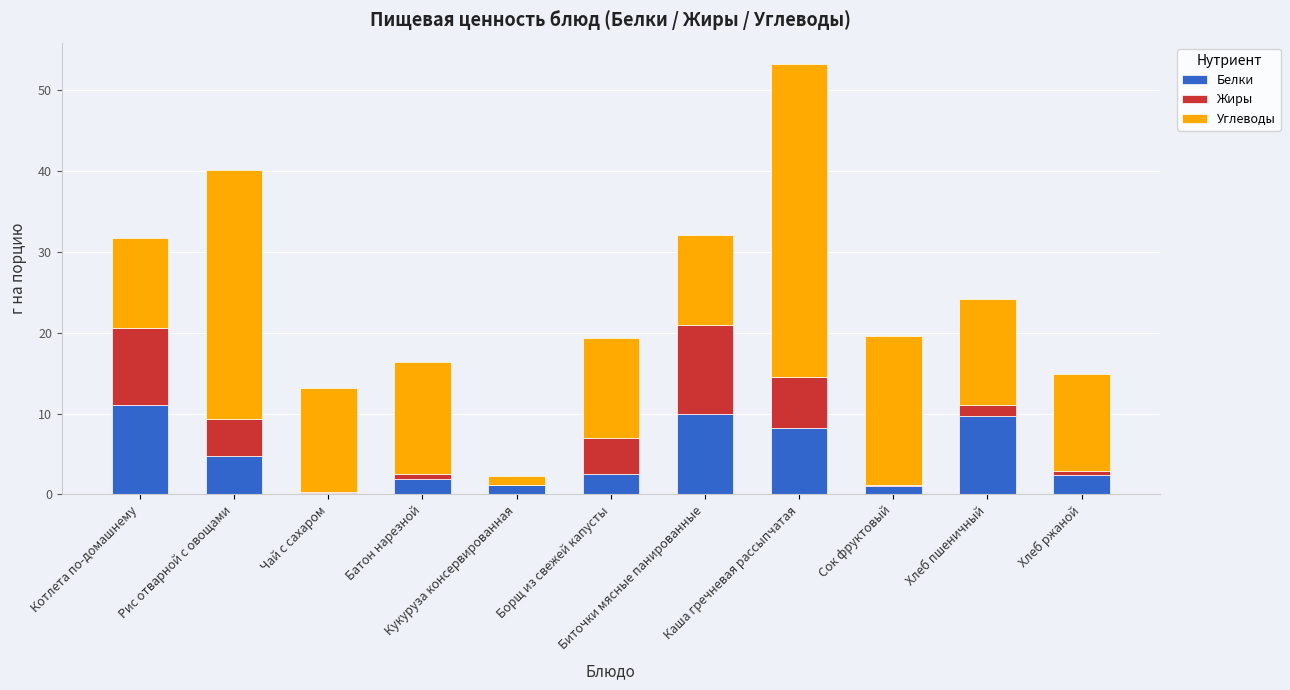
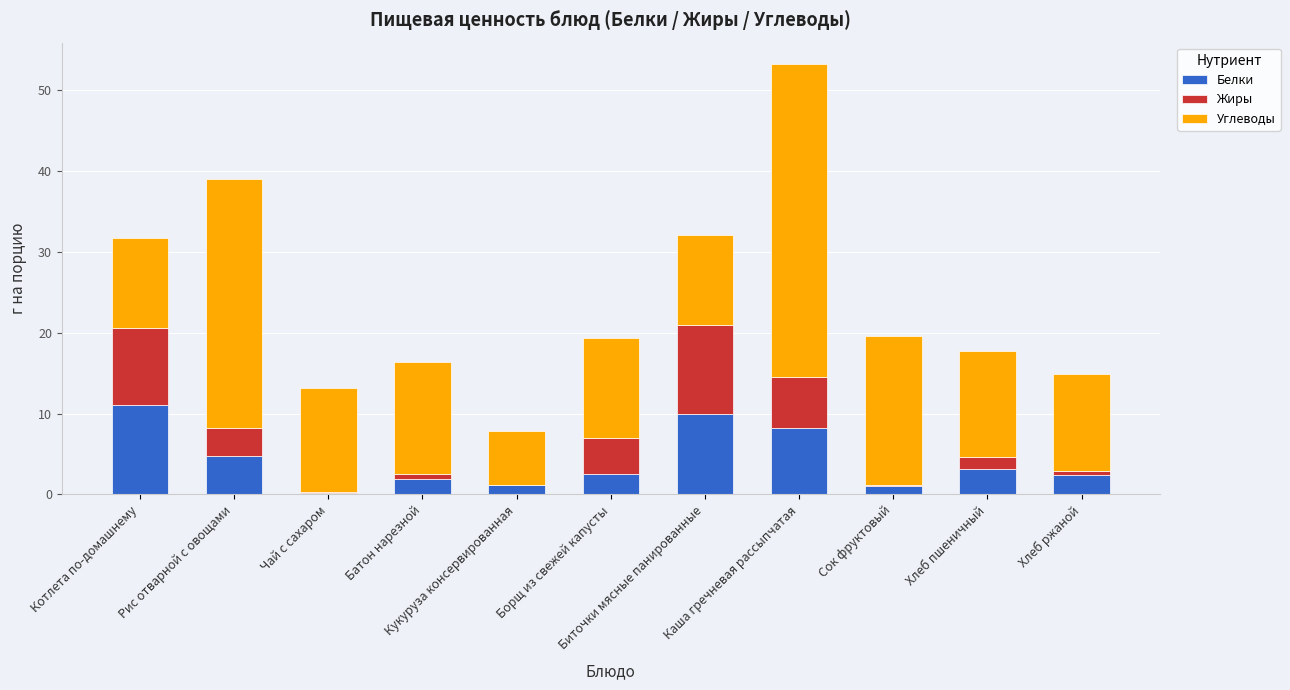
  {
    "Белки": {
      "Котлета по-домашнему": 11,
      "Рис отварной с овощами": 5,
      "Батон нарезной": 2,
      "Кукуруза консервированная": 1,
      "Борщ из свежей капусты": 2,
      "Биточки мясные панированные": 10,
      "Каша гречневая рассыпчатая": 8,
      "Сок фруктовый": 1,
-     "Хлеб пшеничный": 10,
+     "Хлеб пшеничный": 3,
      "Хлеб ржаной": 2
    },
    "Жиры": {
      "Котлета по-домашнему": 10,
-     "Рис отварной с овощами": 5,
+     "Рис отварной с овощами": 3,
      "Батон нарезной": 1,
      "Кукуруза консервированная": 0,
      "Борщ из свежей капусты": 4,
      "Биточки мясные панированные": 11,
      "Каша гречневая рассыпчатая": 6,
      "Хлеб пшеничный": 1,
      "Хлеб ржаной": 1
    },
    "Углеводы": {
      "Котлета по-домашнему": 11,
      "Рис отварной с овощами": 31,
      "Чай с сахаром": 13,
      "Батон нарезной": 14,
-     "Кукуруза консервированная": 1,
+     "Кукуруза консервированная": 7,
      "Борщ из свежей капусты": 12,
      "Биточки мясные панированные": 11,
      "Каша гречневая рассыпчатая": 39,
      "Сок фруктовый": 18,
      "Хлеб пшеничный": 13,
      "Хлеб ржаной": 12
    }
  }
